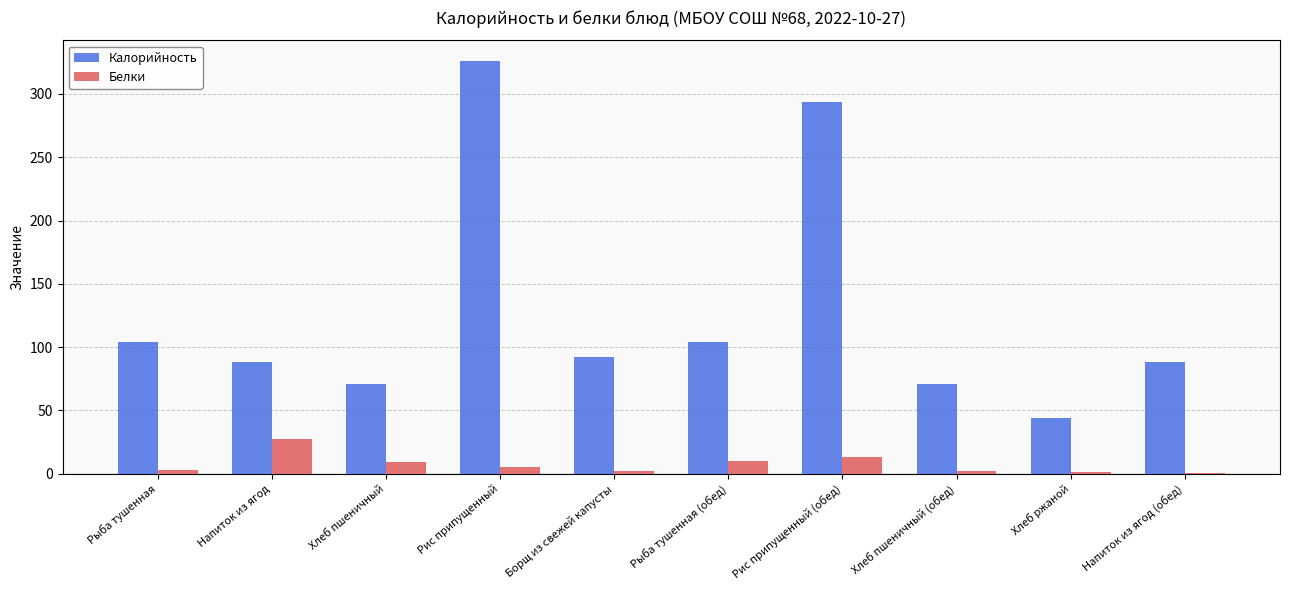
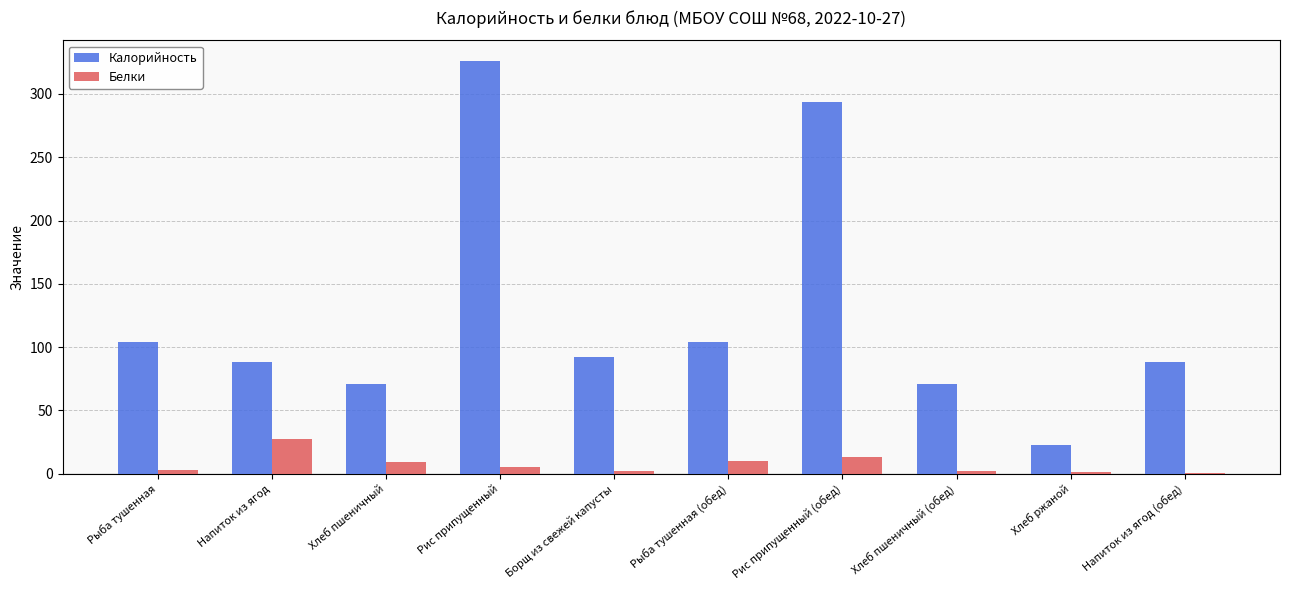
  {
    "Калорийность": {
      "Рыба тушенная": 104,
      "Напиток из ягод": 88,
      "Хлеб пшеничный": 71,
      "Рис припущенный": 326,
      "Борщ из свежей капусты": 92,
      "Рыба тушенная (обед)": 104,
      "Рис припущенный (обед)": 294,
      "Хлеб пшеничный (обед)": 71,
-     "Хлеб ржаной": 44,
+     "Хлеб ржаной": 23,
      "Напиток из ягод (обед)": 88
    },
    "Белки": {
      "Рыба тушенная": 3,
      "Напиток из ягод": 27,
      "Хлеб пшеничный": 9,
      "Рис припущенный": 5,
      "Борщ из свежей капусты": 2,
      "Рыба тушенная (обед)": 10,
      "Рис припущенный (обед)": 13,
      "Хлеб пшеничный (обед)": 2
    }
  }
